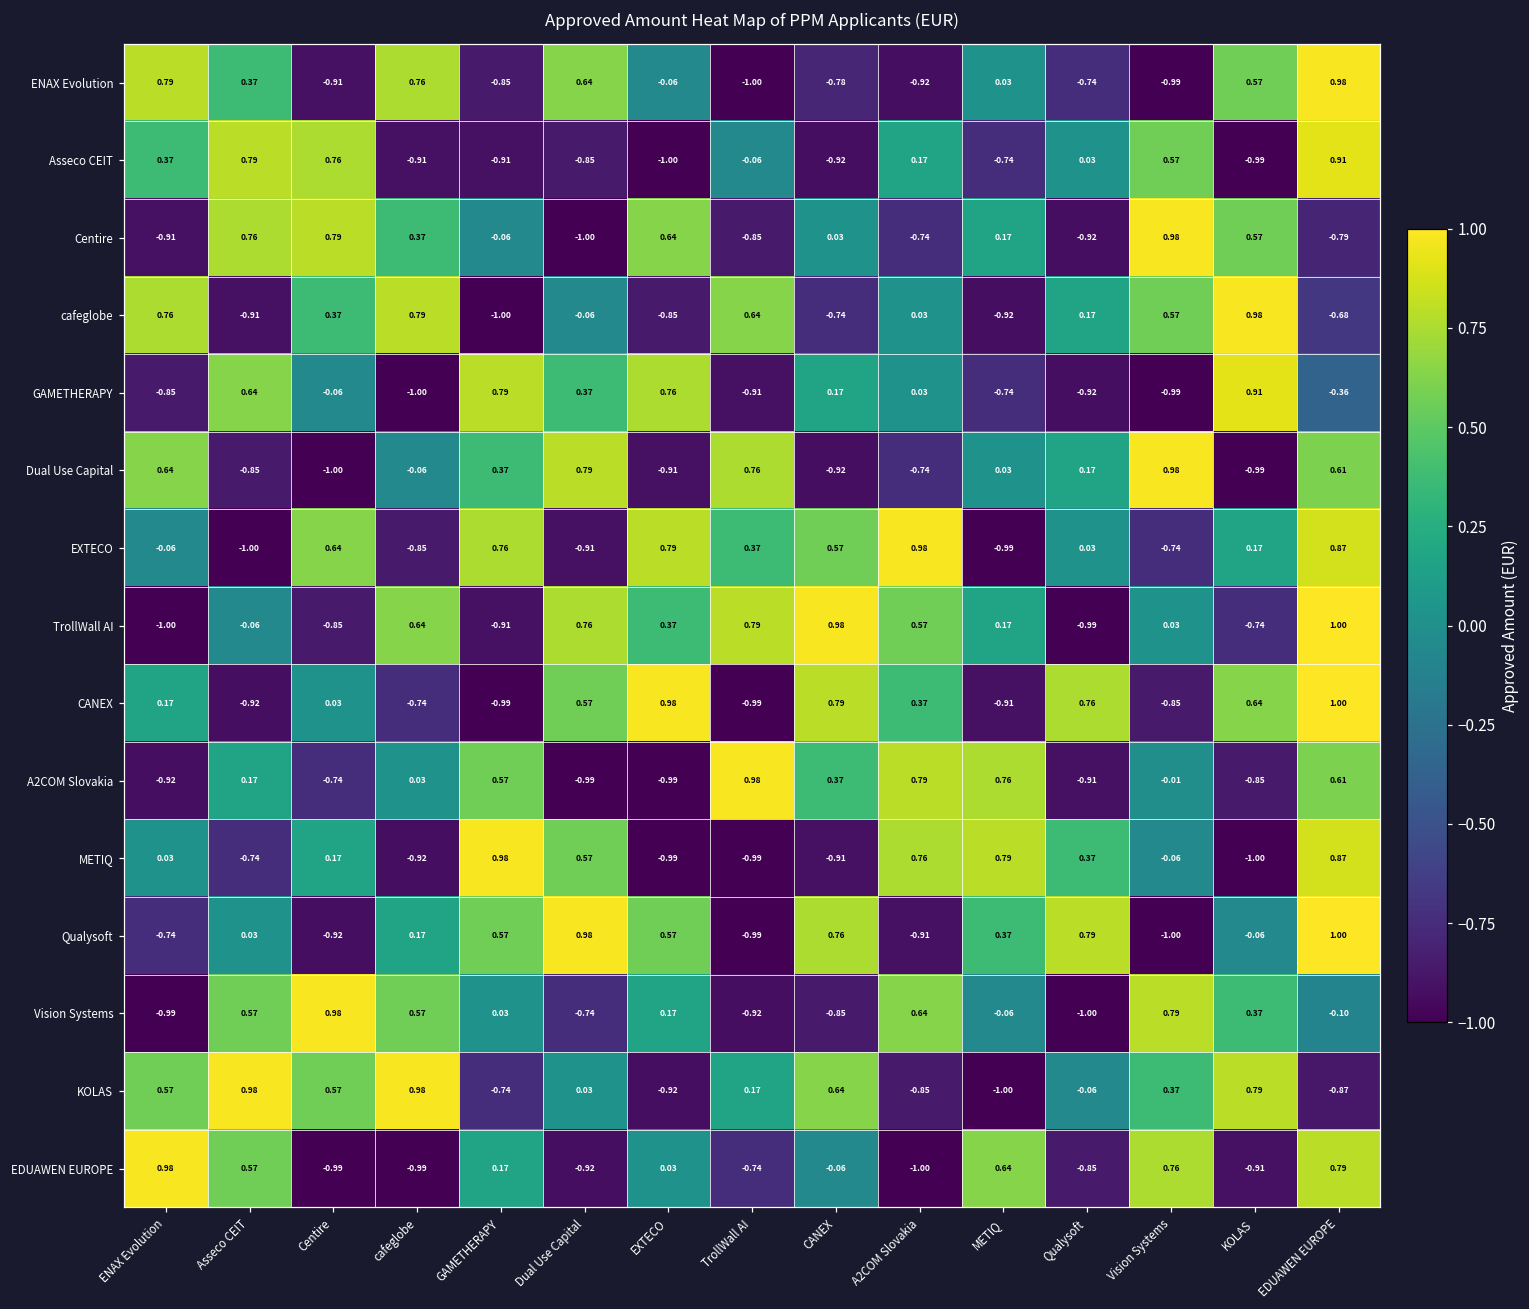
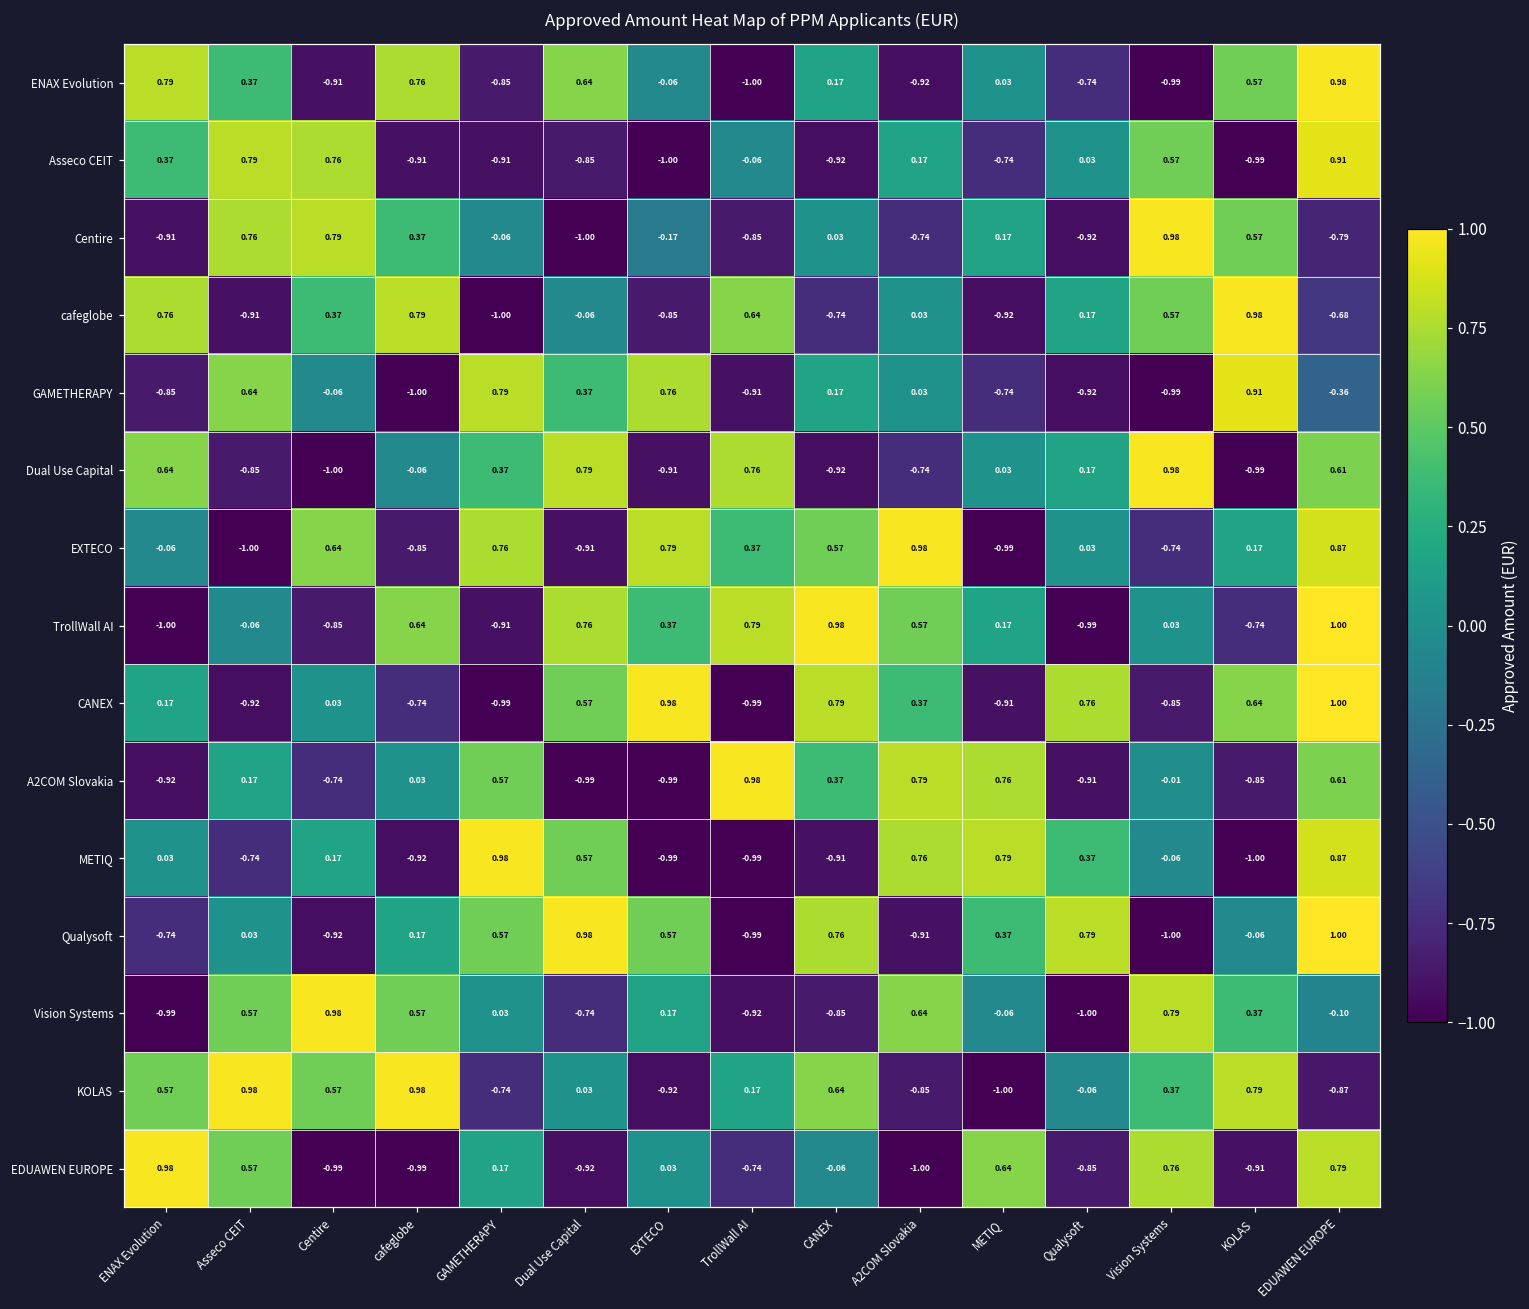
  {
    "ENAX Evolution": {
      "ENAX Evolution": 0.79,
      "Asseco CEIT": 0.37,
      "Centire": -0.91,
      "cafeglobe": 0.76,
      "GAMETHERAPY": -0.85,
      "Dual Use Capital": 0.64,
      "EXTECO": -0.06,
      "TrollWall AI": -1.00,
-     "CANEX": -0.78,
+     "CANEX": 0.17,
      "A2COM Slovakia": -0.92,
      "METIQ": 0.03,
      "Qualysoft": -0.74,
      "Vision Systems": -0.99,
      "KOLAS": 0.57,
      "EDUAWEN EUROPE": 0.98
    },
    "Centire": {
      "ENAX Evolution": -0.91,
      "Asseco CEIT": 0.76,
      "Centire": 0.79,
      "cafeglobe": 0.37,
      "GAMETHERAPY": -0.06,
      "Dual Use Capital": -1.00,
-     "EXTECO": 0.64,
+     "EXTECO": -0.17,
      "TrollWall AI": -0.85,
      "CANEX": 0.03,
      "A2COM Slovakia": -0.74,
      "METIQ": 0.17,
      "Qualysoft": -0.92,
      "Vision Systems": 0.98,
      "KOLAS": 0.57,
      "EDUAWEN EUROPE": -0.79
    }
  }
